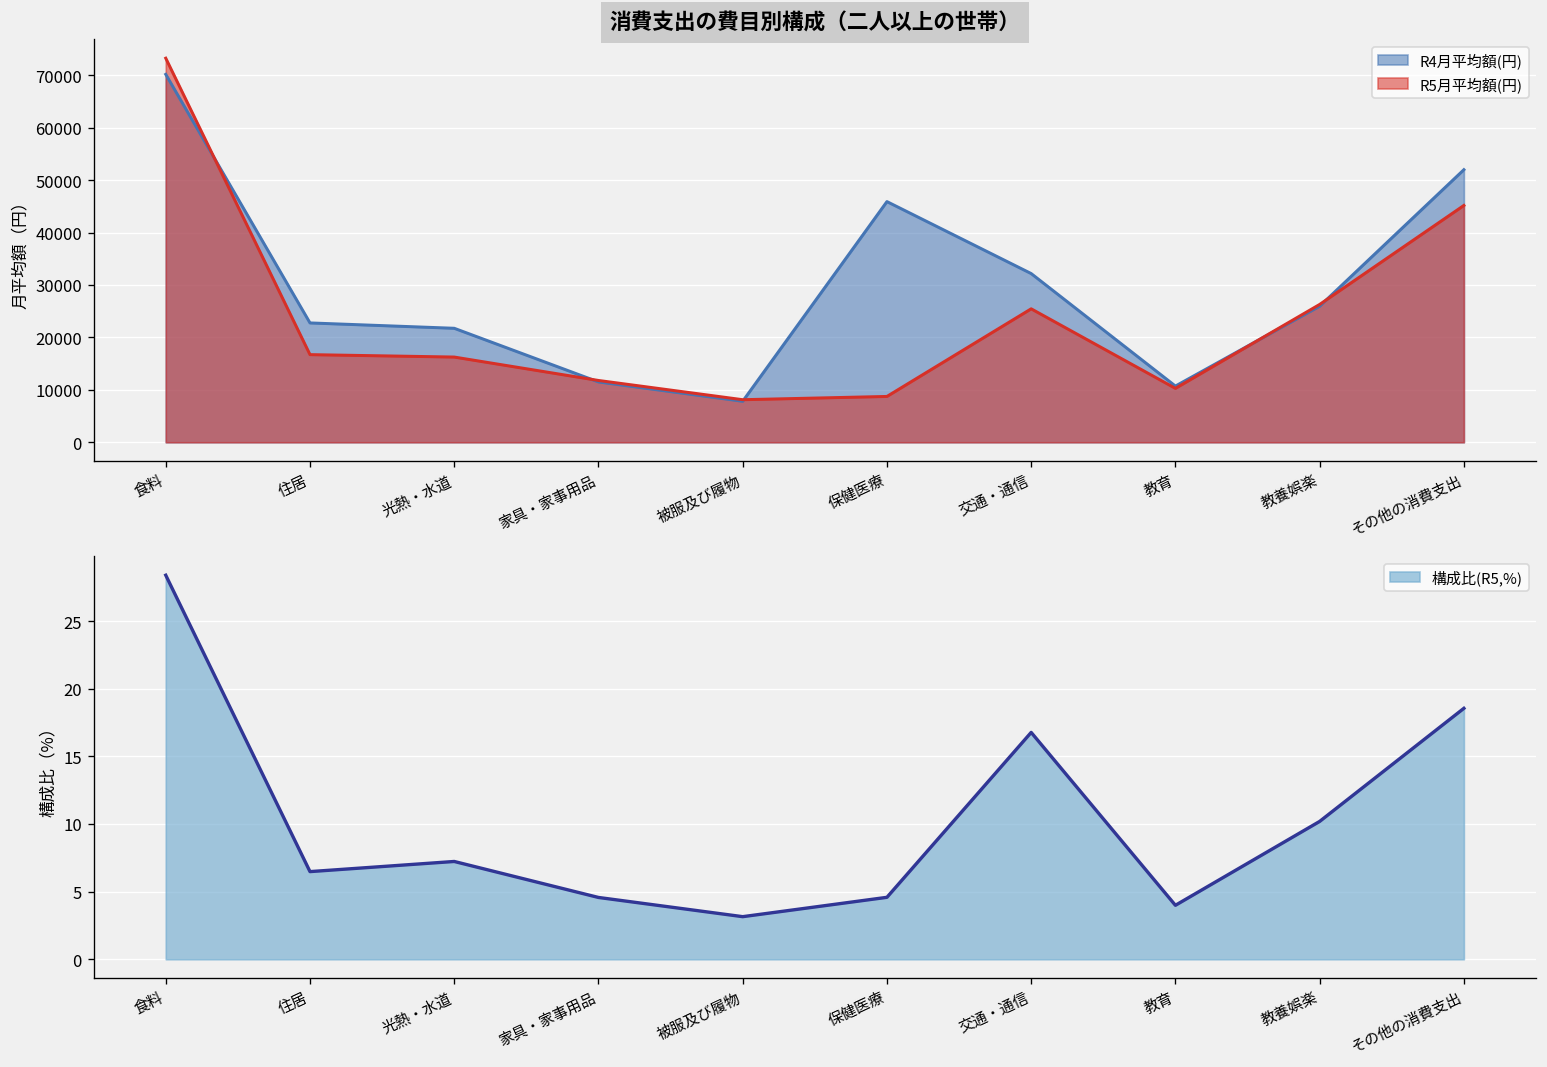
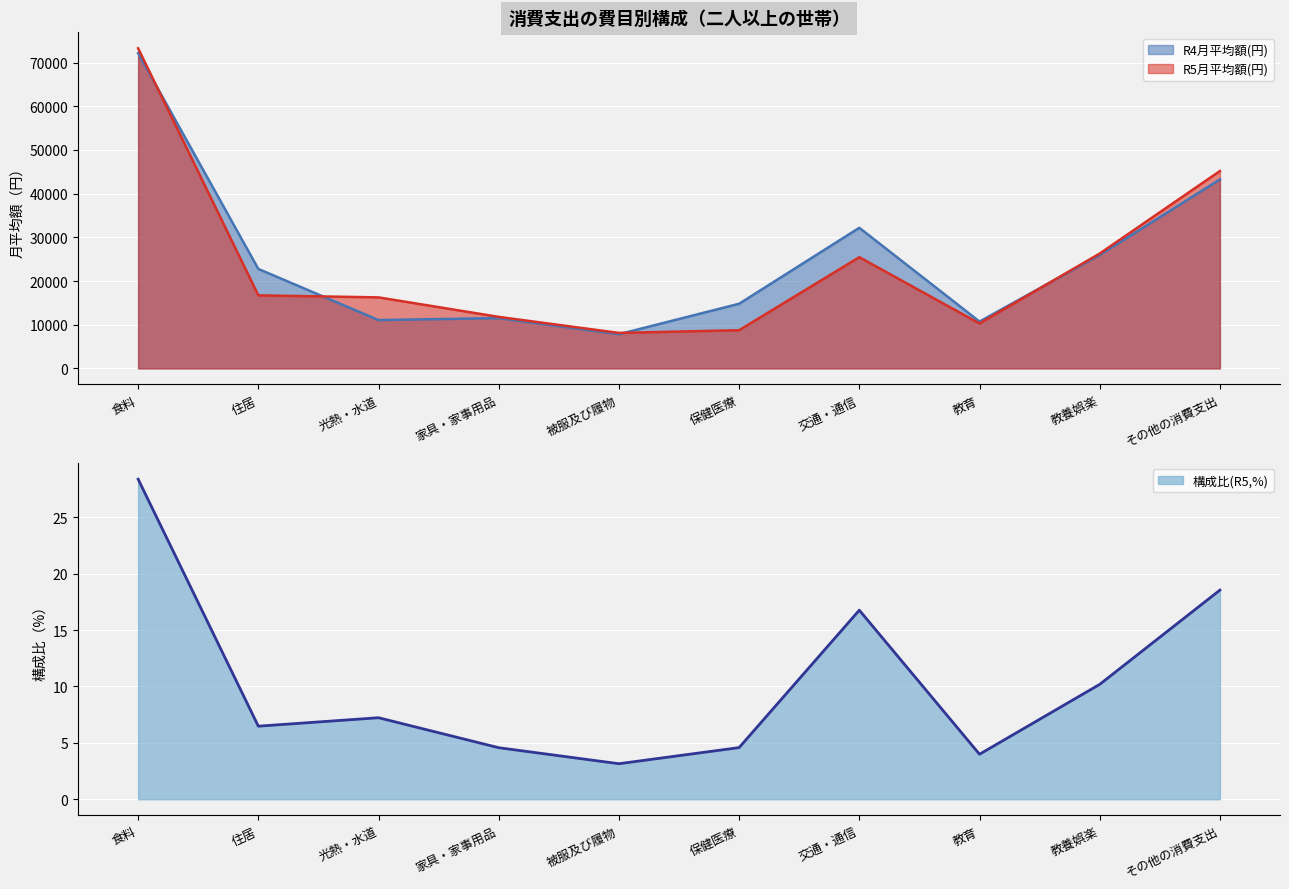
  {
    "消費支出の費目別構成（二人以上の世帯）": {
      "R4月平均額(円)": {
-       "食料": 70000,
+       "食料": 72000,
        "住居": 23000,
-       "光熱・水道": 22000,
-       "保健医療": 46000,
+       "光熱・水道": 11000,
+       "保健医療": 15000,
        "交通・通信": 32000,
-       "その他の消費支出": 52000
+       "その他の消費支出": 43000
      },
      "R5月平均額(円)": {
        "食料": 73000,
        "住居": 17000,
        "光熱・水道": 16000,
        "保健医療": 9000,
        "交通・通信": 25000,
        "その他の消費支出": 45000
      }
    }
  }
